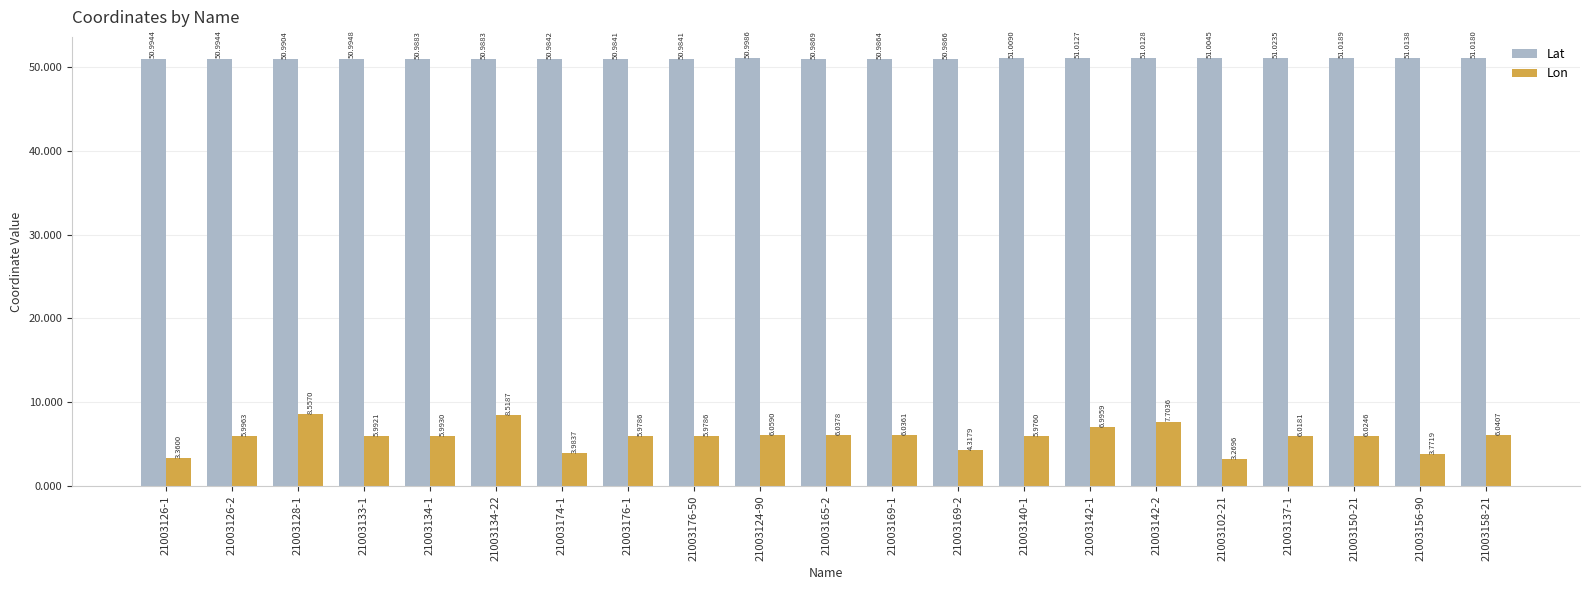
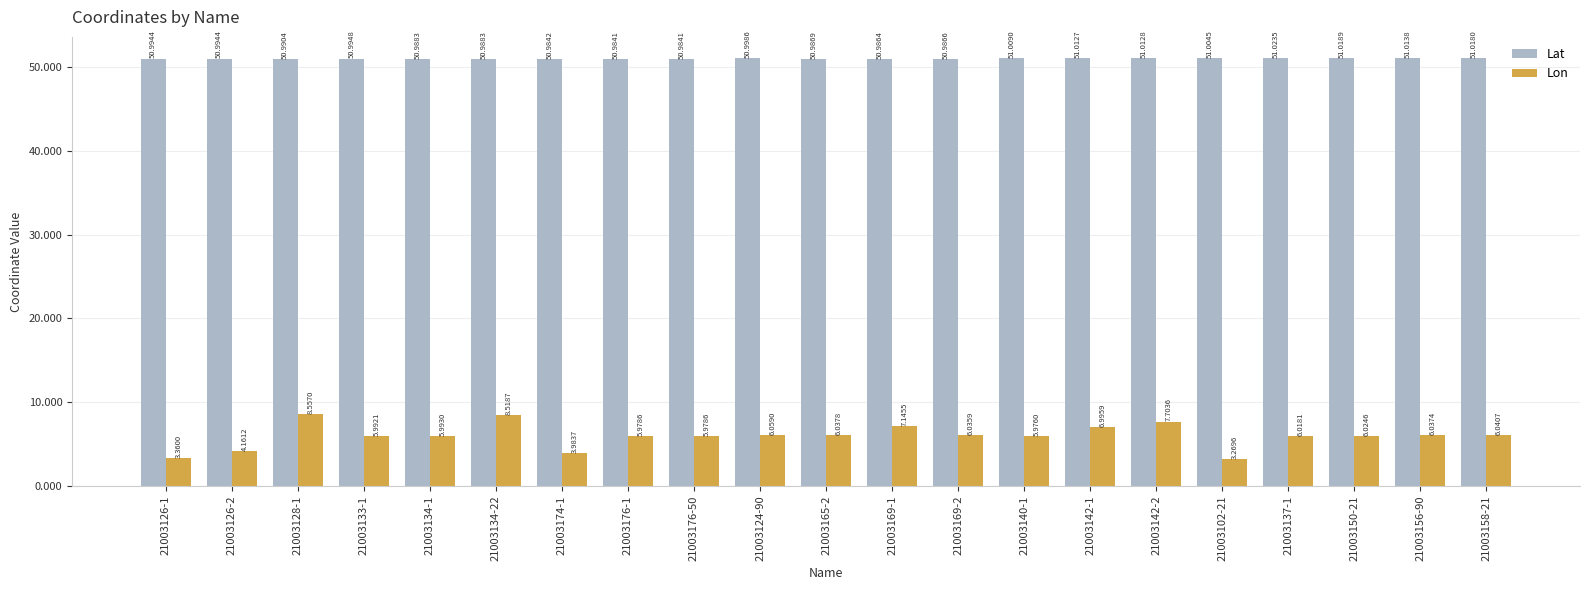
  {
    "Lat": {
      "21003126-1": 50.9944,
      "21003126-2": 50.9944,
      "21003128-1": 50.9904,
      "21003133-1": 50.9948,
      "21003134-1": 50.9883,
      "21003134-22": 50.9883,
      "21003174-1": 50.9842,
      "21003176-1": 50.9841,
      "21003176-50": 50.9841,
      "21003124-90": 50.9986,
      "21003165-2": 50.9869,
      "21003169-1": 50.9864,
      "21003169-2": 50.9866,
      "21003140-1": 51.0090,
      "21003142-1": 51.0127,
      "21003142-2": 51.0128,
      "21003102-21": 51.0045,
      "21003137-1": 51.0235,
      "21003150-21": 51.0189,
      "21003156-90": 51.0138,
      "21003158-21": 51.0180
    },
    "Lon": {
      "21003126-1": 3.3600,
-     "21003126-2": 5.9963,
+     "21003126-2": 4.1612,
      "21003128-1": 8.5570,
      "21003133-1": 5.9921,
      "21003134-1": 5.9930,
      "21003134-22": 8.5187,
      "21003174-1": 3.9837,
      "21003176-1": 5.9786,
      "21003176-50": 5.9786,
      "21003124-90": 6.0590,
      "21003165-2": 6.0378,
-     "21003169-1": 6.0361,
-     "21003169-2": 4.3179,
+     "21003169-1": 7.1455,
+     "21003169-2": 6.0359,
      "21003140-1": 5.9760,
      "21003142-1": 6.9959,
      "21003142-2": 7.7036,
      "21003102-21": 3.2696,
      "21003137-1": 6.0181,
      "21003150-21": 6.0246,
-     "21003156-90": 3.7719,
+     "21003156-90": 6.0374,
      "21003158-21": 6.0407
    }
  }
